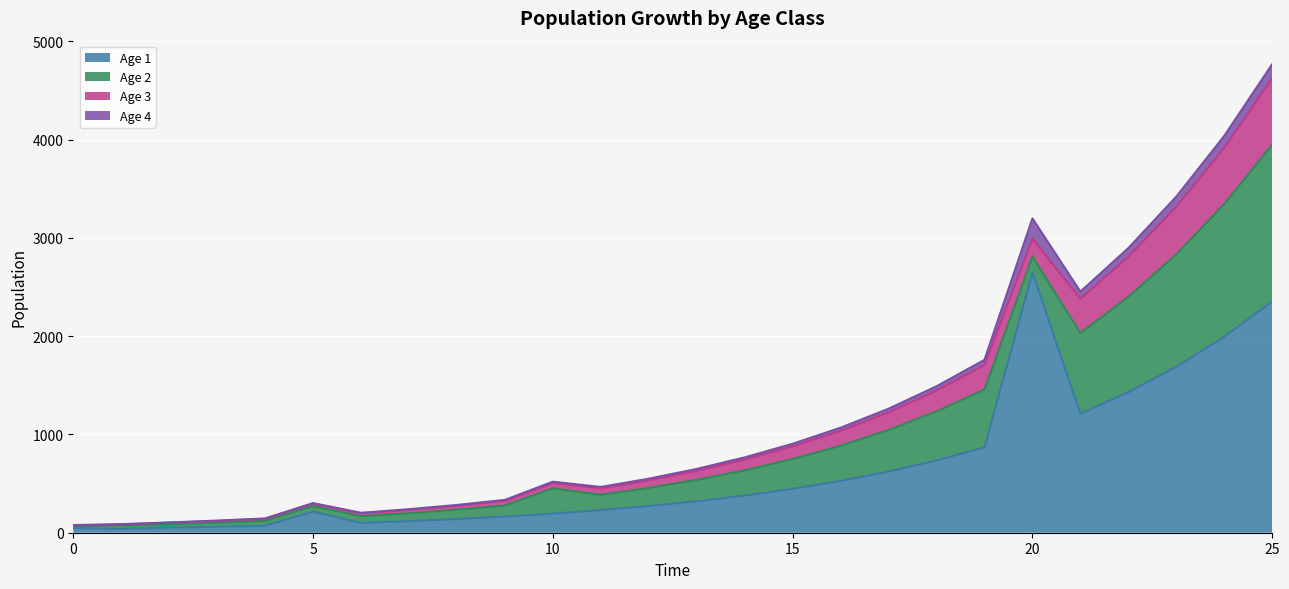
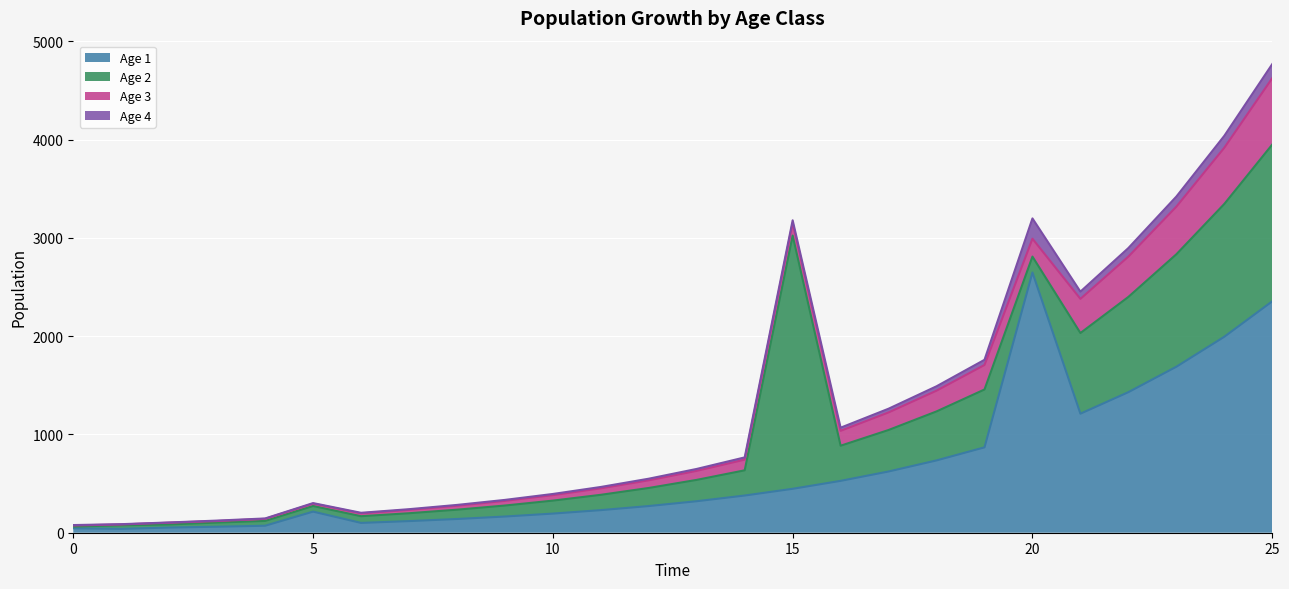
  {
    "Age 1": {
      "5": 200,
      "10": 200,
      "15": 400,
      "20": 2600,
      "25": 2400
    },
    "Age 2": {
-     "10": 300,
-     "15": 300,
+     "10": 100,
+     "15": 2600,
      "20": 200,
      "25": 1600
    },
    "Age 3": {
      "15": 100,
      "20": 200,
      "25": 700
    },
    "Age 4": {
      "15": 0,
      "20": 200,
      "25": 100
    }
  }
